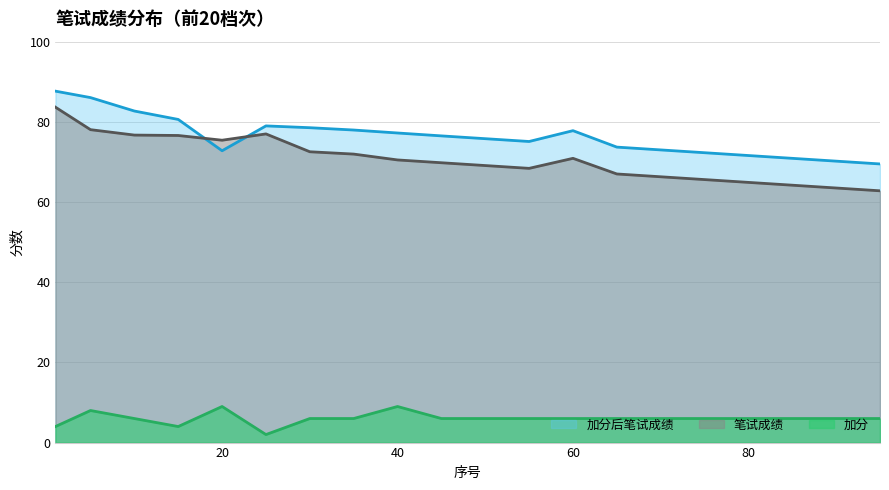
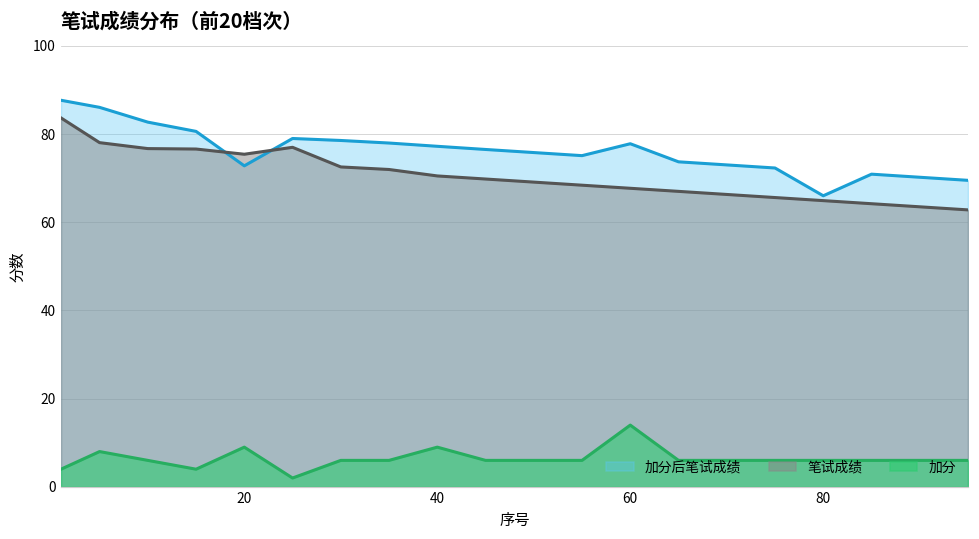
  {
    "加分后笔试成绩": {
      "20": 73,
      "40": 77,
      "60": 78,
-     "80": 72
+     "80": 66
    },
    "笔试成绩": {
      "20": 75,
      "40": 71,
-     "60": 71,
+     "60": 68,
      "80": 65
    },
    "加分": {
      "20": 9,
      "40": 9,
-     "60": 6,
+     "60": 14,
      "80": 6
    }
  }
